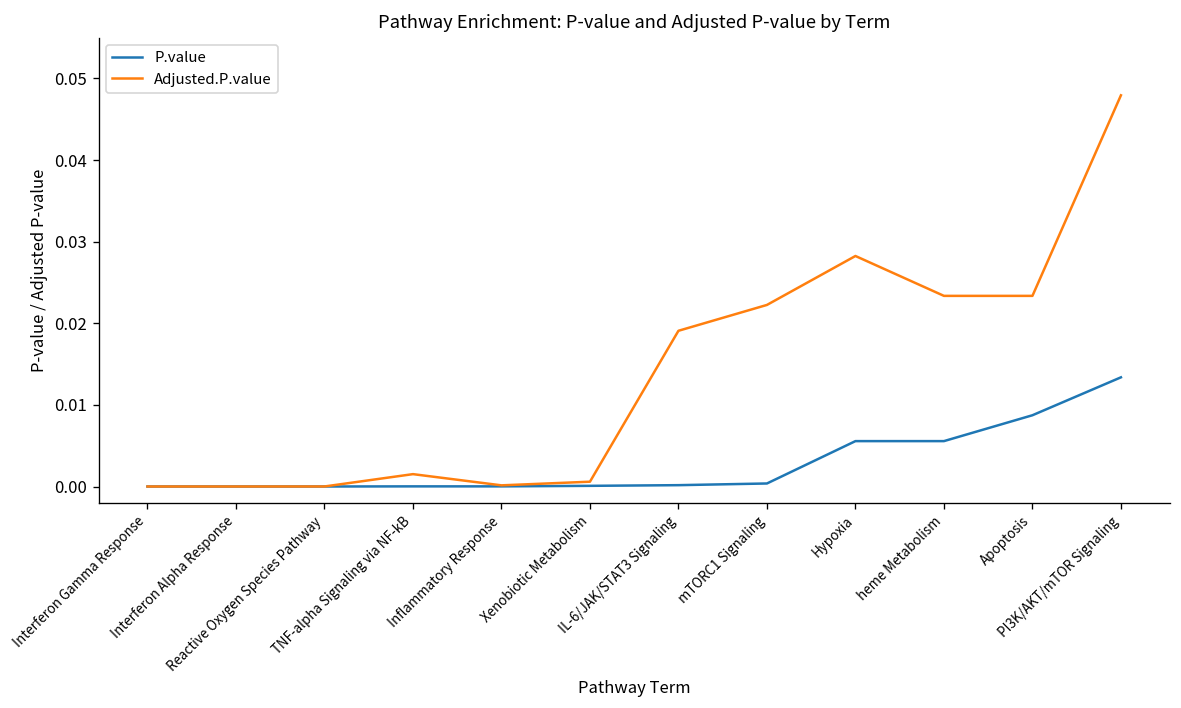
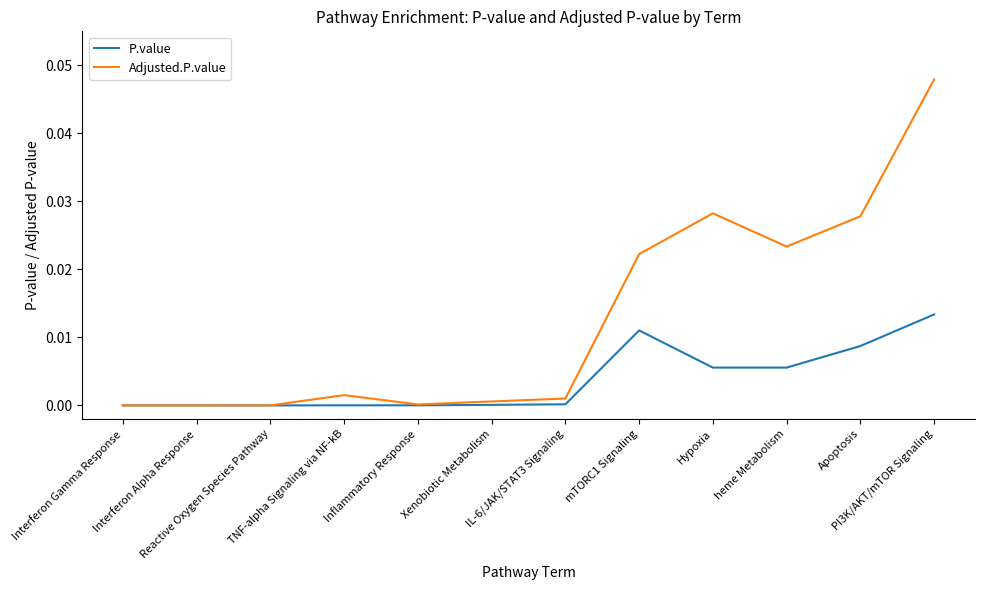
  {
    "P.value": {
      "TNF-alpha Signaling via NF-kB": 0.000,
      "Xenobiotic Metabolism": 0.000,
      "IL-6/JAK/STAT3 Signaling": 0.000,
-     "mTORC1 Signaling": 0.000,
+     "mTORC1 Signaling": 0.011,
      "Hypoxia": 0.006,
      "heme Metabolism": 0.006,
      "Apoptosis": 0.009,
      "PI3K/AKT/mTOR Signaling": 0.013
    },
    "Adjusted.P.value": {
      "TNF-alpha Signaling via NF-kB": 0.002,
      "Xenobiotic Metabolism": 0.001,
-     "IL-6/JAK/STAT3 Signaling": 0.019,
+     "IL-6/JAK/STAT3 Signaling": 0.001,
      "mTORC1 Signaling": 0.022,
      "Hypoxia": 0.028,
      "heme Metabolism": 0.023,
-     "Apoptosis": 0.023,
+     "Apoptosis": 0.028,
      "PI3K/AKT/mTOR Signaling": 0.048
    }
  }
